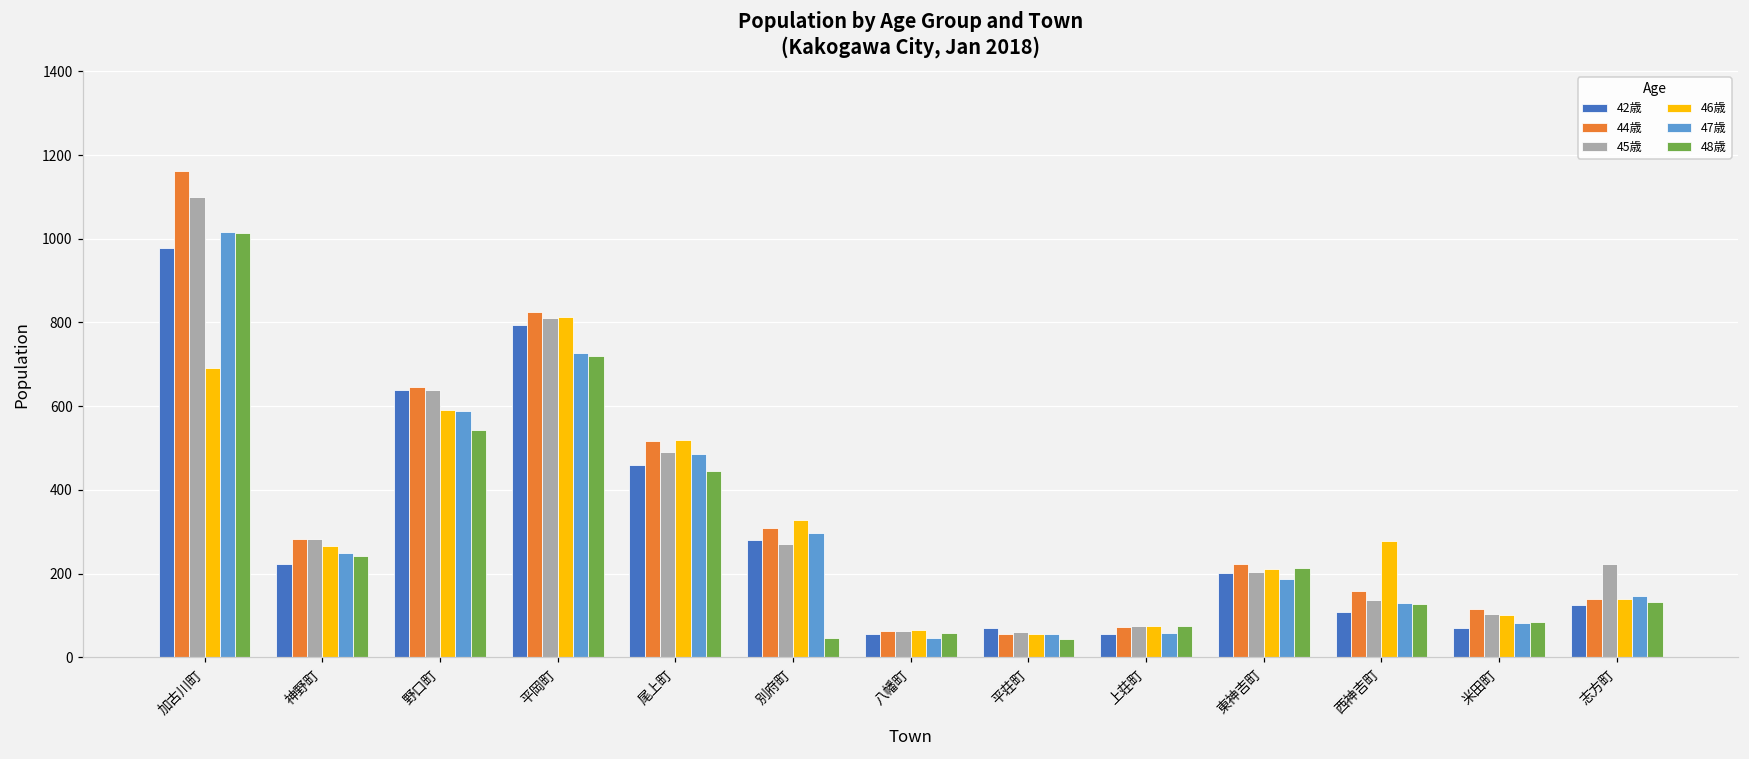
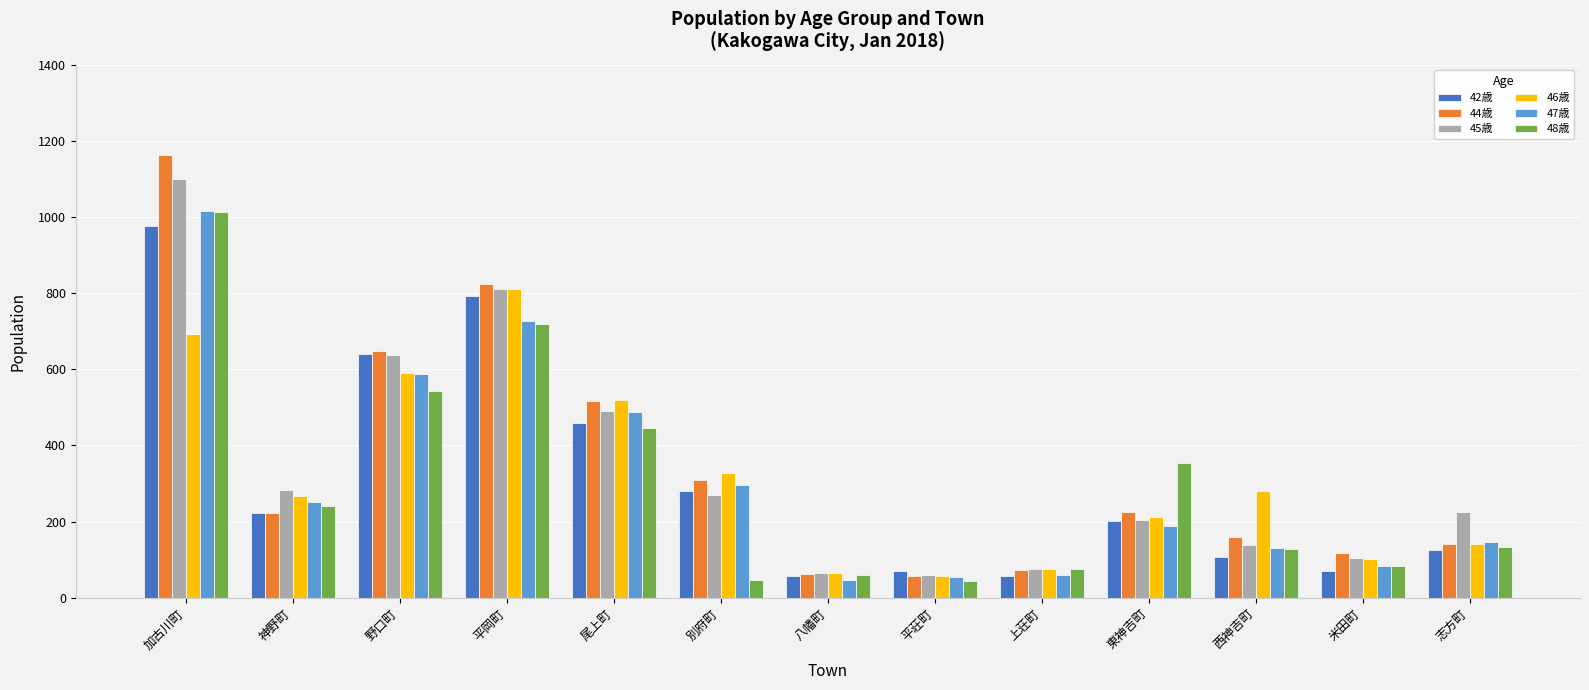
  {
    "44歳": {
      "加古川町": 1160,
-     "神野町": 280,
+     "神野町": 220,
      "野口町": 650,
      "平岡町": 820,
      "尾上町": 520,
      "別府町": 310,
      "八幡町": 60,
      "平荘町": 60,
      "上荘町": 70,
      "東神吉町": 220,
      "西神吉町": 160,
      "米田町": 120,
      "志方町": 140
    },
    "45歳": {
      "加古川町": 1100,
      "神野町": 280,
      "野口町": 640,
      "平岡町": 810,
      "尾上町": 490,
      "別府町": 270,
      "八幡町": 60,
      "平荘町": 60,
      "上荘町": 80,
      "東神吉町": 210,
      "西神吉町": 140,
      "米田町": 100,
      "志方町": 220
    },
    "46歳": {
      "加古川町": 690,
      "神野町": 270,
      "野口町": 590,
      "平岡町": 810,
      "尾上町": 520,
      "別府町": 330,
      "八幡町": 70,
      "平荘町": 60,
      "上荘町": 70,
      "東神吉町": 210,
      "西神吉町": 280,
      "米田町": 100,
      "志方町": 140
    },
    "48歳": {
      "加古川町": 1010,
      "神野町": 240,
      "野口町": 540,
      "平岡町": 720,
      "尾上町": 450,
      "別府町": 50,
      "八幡町": 60,
      "平荘町": 40,
      "上荘町": 80,
-     "東神吉町": 210,
+     "東神吉町": 360,
      "西神吉町": 130,
      "米田町": 80,
      "志方町": 130
    }
  }
